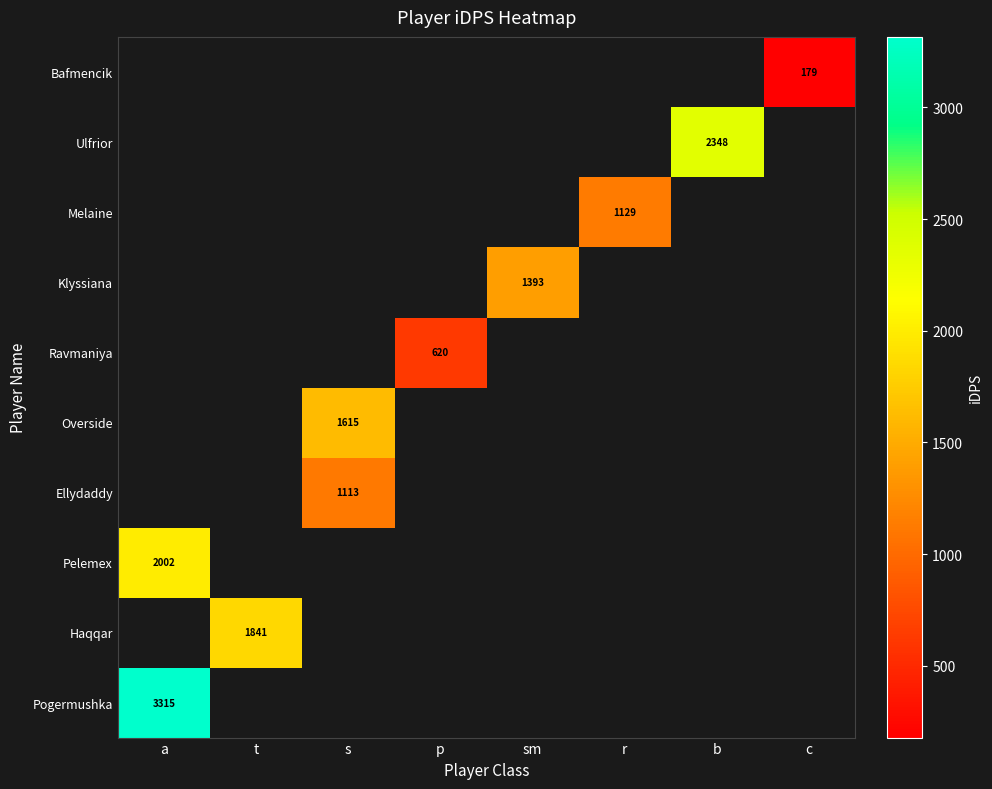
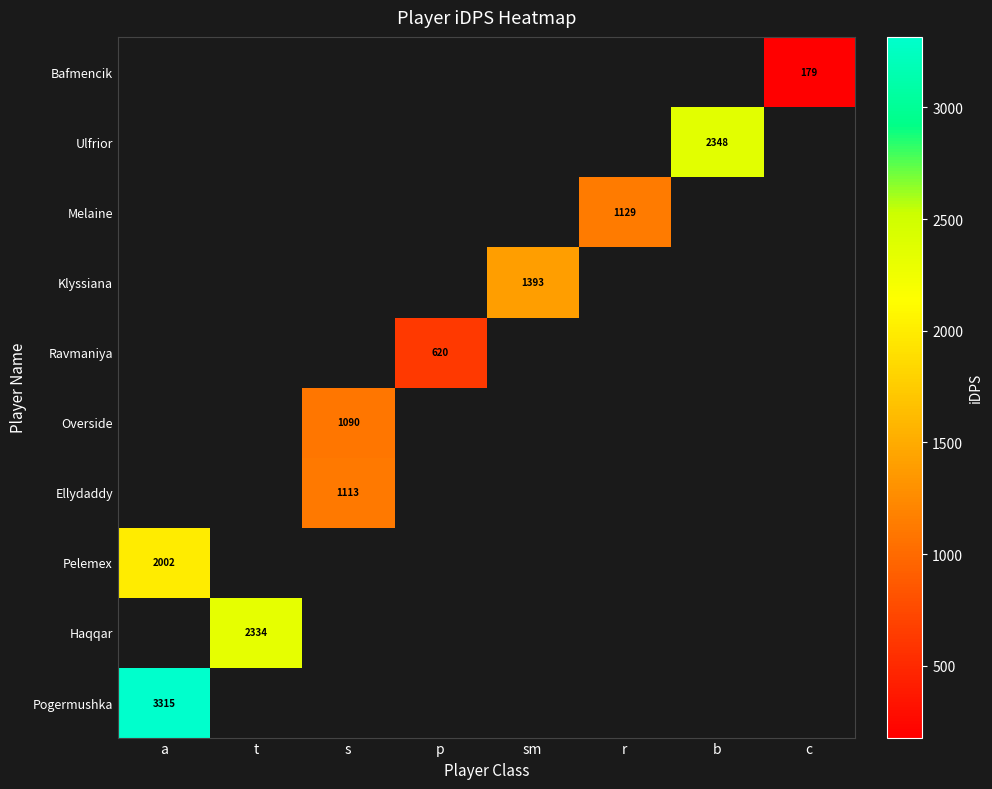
  {
    "Bafmencik": {
      "c": 179
    },
    "Ulfrior": {
      "b": 2348
    },
    "Melaine": {
      "r": 1129
    },
    "Klyssiana": {
      "sm": 1393
    },
    "Ravmaniya": {
      "p": 620
    },
    "Overside": {
-     "s": 1615
+     "s": 1090
    },
    "Ellydaddy": {
      "s": 1113
    },
    "Pelemex": {
      "a": 2002
    },
    "Haqqar": {
-     "t": 1841
+     "t": 2334
    },
    "Pogermushka": {
      "a": 3315
    }
  }
